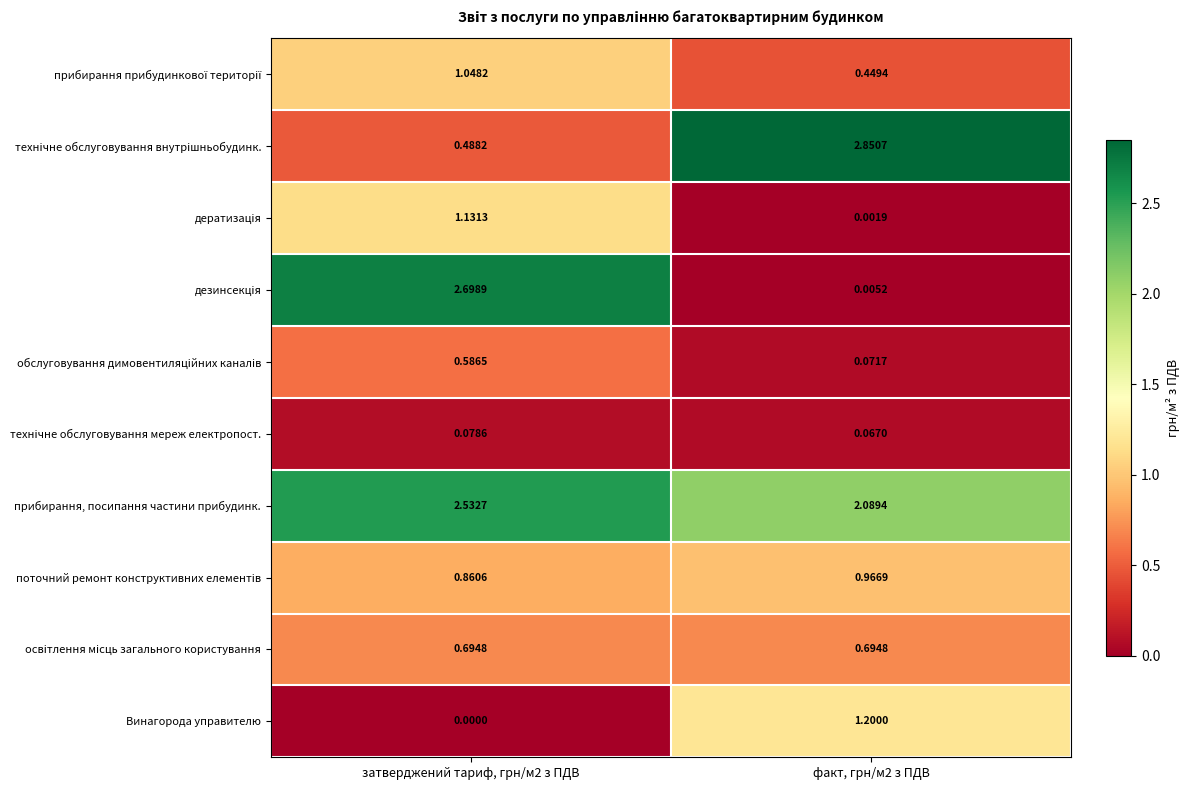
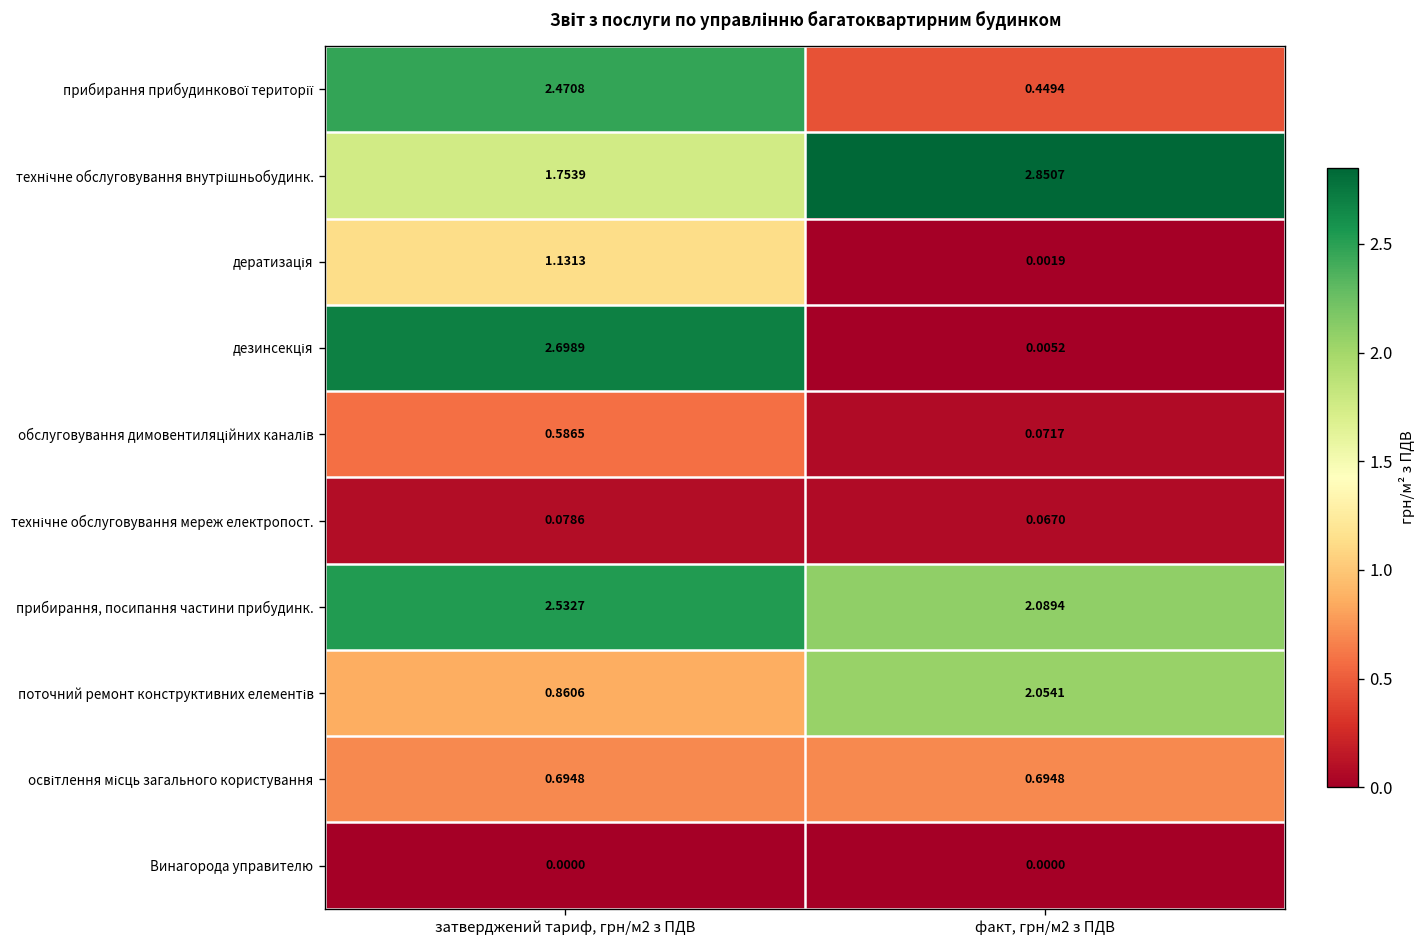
  {
    "прибирання прибудинкової території": {
-     "затверджений тариф, грн/м2 з ПДВ": 1.0482,
+     "затверджений тариф, грн/м2 з ПДВ": 2.4708,
      "факт, грн/м2 з ПДВ": 0.4494
    },
    "технічне обслуговування внутрішньобудинк.": {
-     "затверджений тариф, грн/м2 з ПДВ": 0.4882,
+     "затверджений тариф, грн/м2 з ПДВ": 1.7539,
      "факт, грн/м2 з ПДВ": 2.8507
    },
    "дератизація": {
      "затверджений тариф, грн/м2 з ПДВ": 1.1313,
      "факт, грн/м2 з ПДВ": 0.0019
    },
    "дезинсекція": {
      "затверджений тариф, грн/м2 з ПДВ": 2.6989,
      "факт, грн/м2 з ПДВ": 0.0052
    },
    "обслуговування димовентиляційних каналів": {
      "затверджений тариф, грн/м2 з ПДВ": 0.5865,
      "факт, грн/м2 з ПДВ": 0.0717
    },
    "технічне обслуговування мереж електропост.": {
      "затверджений тариф, грн/м2 з ПДВ": 0.0786,
      "факт, грн/м2 з ПДВ": 0.0670
    },
    "прибирання, посипання частини прибудинк.": {
      "затверджений тариф, грн/м2 з ПДВ": 2.5327,
      "факт, грн/м2 з ПДВ": 2.0894
    },
    "поточний ремонт конструктивних елементів": {
      "затверджений тариф, грн/м2 з ПДВ": 0.8606,
-     "факт, грн/м2 з ПДВ": 0.9669
+     "факт, грн/м2 з ПДВ": 2.0541
    },
    "освітлення місць загального користування": {
      "затверджений тариф, грн/м2 з ПДВ": 0.6948,
      "факт, грн/м2 з ПДВ": 0.6948
    },
    "Винагорода управителю": {
      "затверджений тариф, грн/м2 з ПДВ": 0.0000,
-     "факт, грн/м2 з ПДВ": 1.2000
+     "факт, грн/м2 з ПДВ": 0.0000
    }
  }
